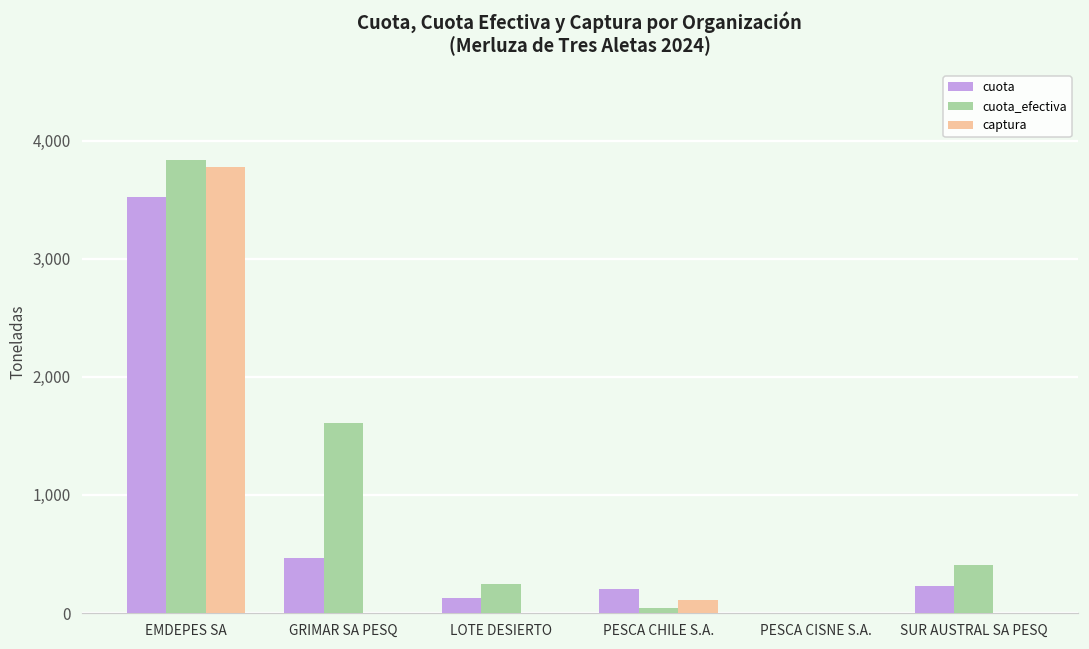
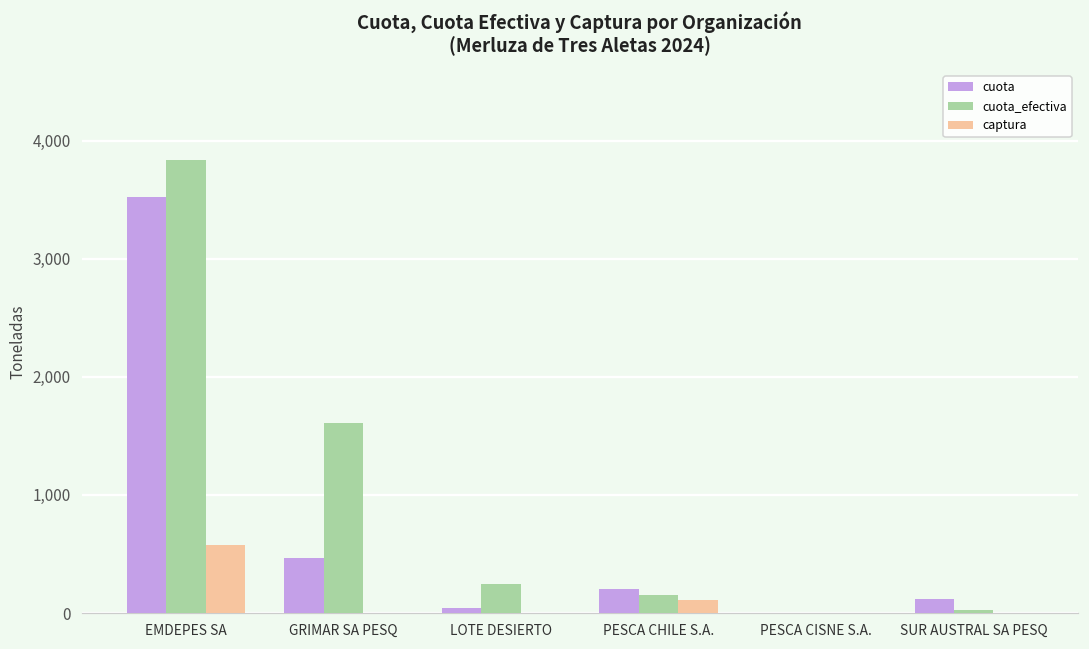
  {
    "cuota": {
      "EMDEPES SA": "3,530",
      "GRIMAR SA PESQ": "470",
-     "LOTE DESIERTO": "120",
+     "LOTE DESIERTO": "40",
      "PESCA CHILE S.A.": "200",
-     "SUR AUSTRAL SA PESQ": "230"
+     "SUR AUSTRAL SA PESQ": "120"
    },
    "cuota_efectiva": {
      "EMDEPES SA": "3,830",
      "GRIMAR SA PESQ": "1,610",
      "LOTE DESIERTO": "240",
-     "PESCA CHILE S.A.": "40",
-     "SUR AUSTRAL SA PESQ": "410"
+     "PESCA CHILE S.A.": "150",
+     "SUR AUSTRAL SA PESQ": "30"
    },
    "captura": {
-     "EMDEPES SA": "3,780",
+     "EMDEPES SA": "580",
      "GRIMAR SA PESQ": "0",
      "LOTE DESIERTO": "0",
      "PESCA CHILE S.A.": "110",
      "PESCA CISNE S.A.": "0",
      "SUR AUSTRAL SA PESQ": "0"
    }
  }
